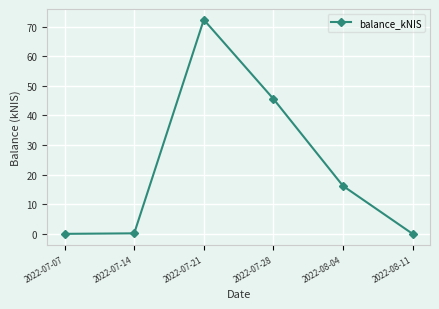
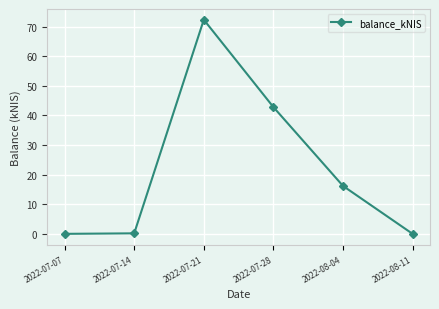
  {
    "2022-07-07": 0,
    "2022-07-14": 0,
    "2022-07-21": 72,
-   "2022-07-28": 46,
+   "2022-07-28": 43,
    "2022-08-04": 16,
    "2022-08-11": 0
  }
